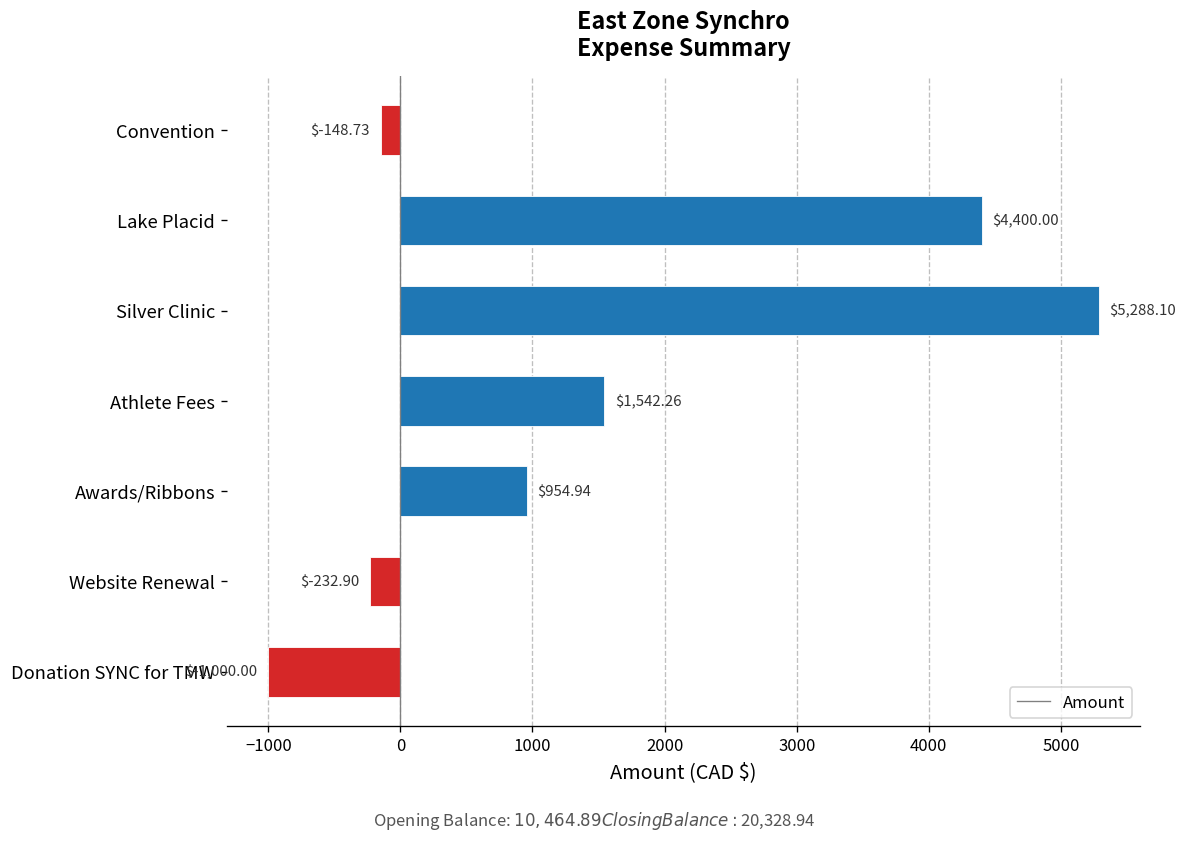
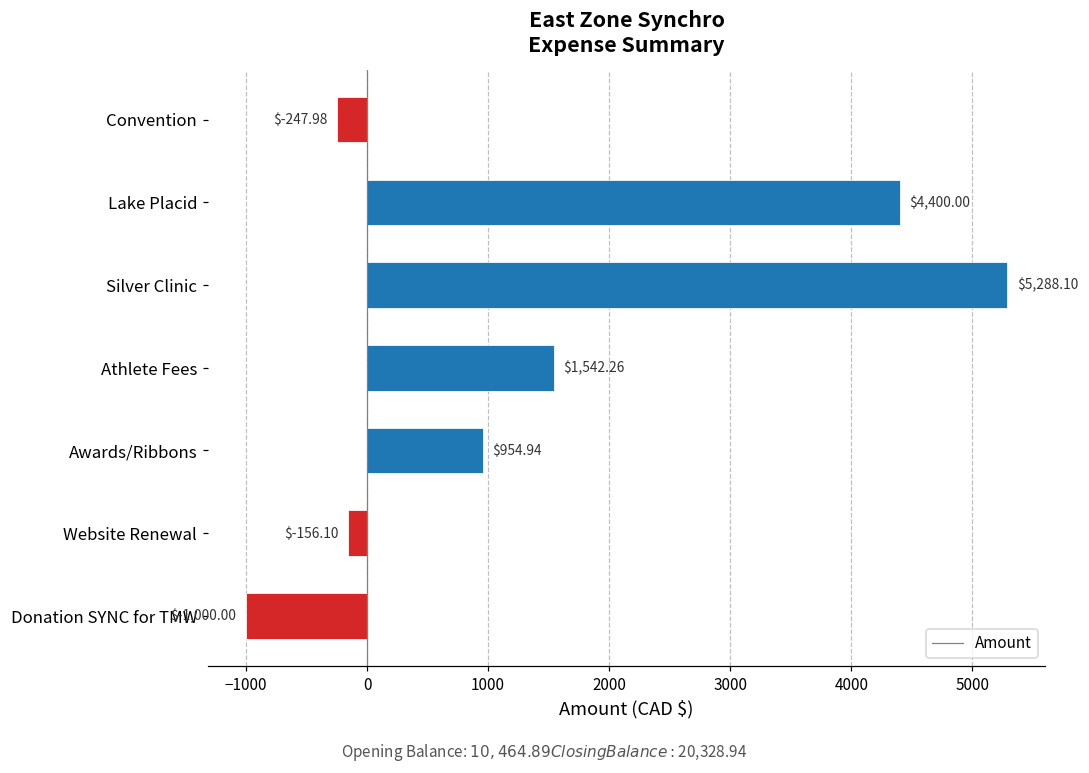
  {
-   "Convention": "$-148.73",
+   "Convention": "$-247.98",
    "Lake Placid": "$4,400.00",
    "Silver Clinic": "$5,288.10",
    "Athlete Fees": "$1,542.26",
    "Awards/Ribbons": "$954.94",
-   "Website Renewal": "$-232.90",
+   "Website Renewal": "$-156.10",
    "Donation SYNC for TMW": "$-1,000.00"
  }
